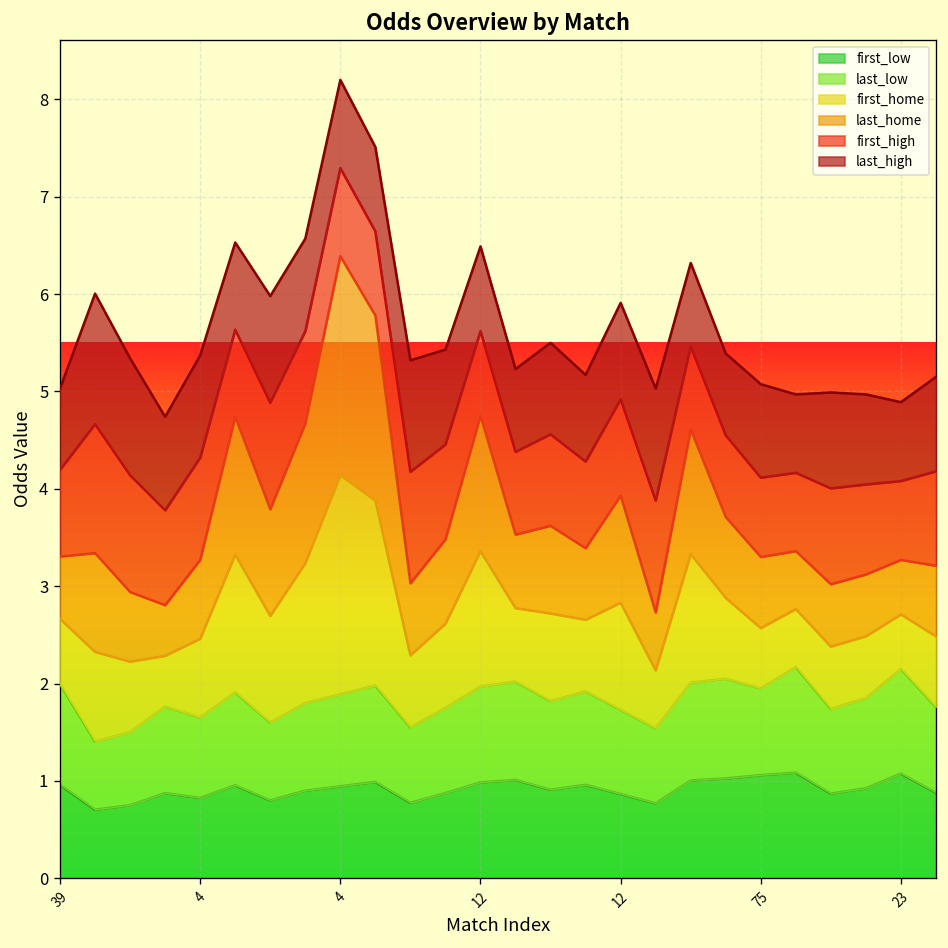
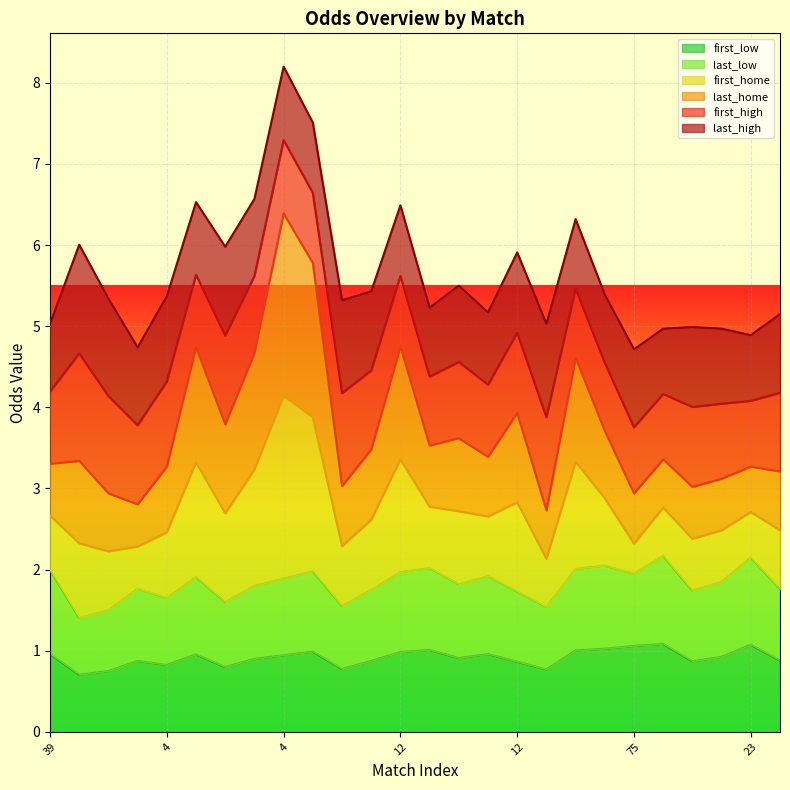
  {
    "first_low": {
      "75": 1.1
    },
    "last_low": {
      "75": 2.0
    },
    "first_home": {
-     "75": 0.6
+     "75": 0.4
    },
    "last_home": {
-     "75": 0.7
+     "75": 0.6
    },
    "first_high": {
      "75": 0.8
    },
    "last_high": {
      "75": 1.0
    }
  }
